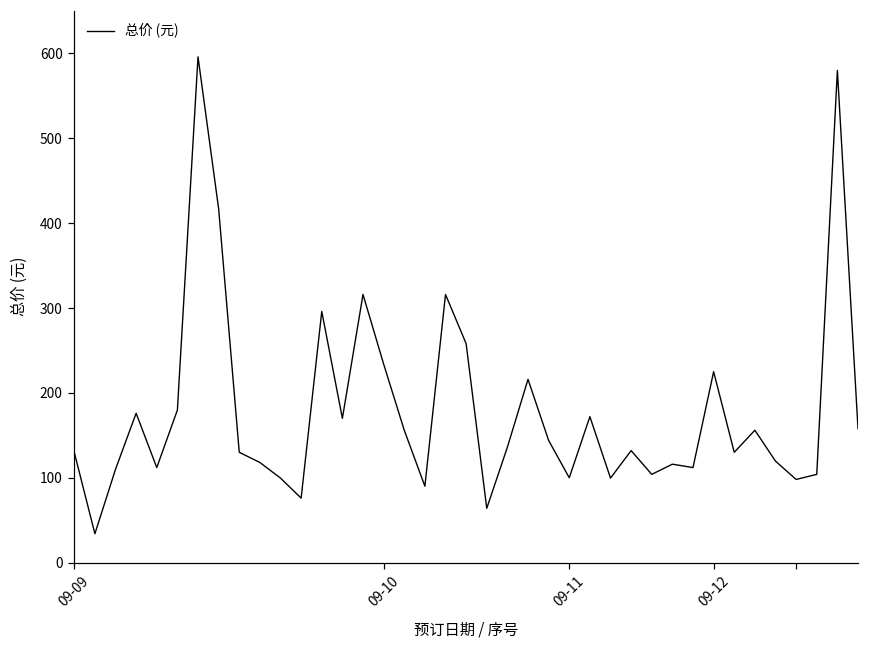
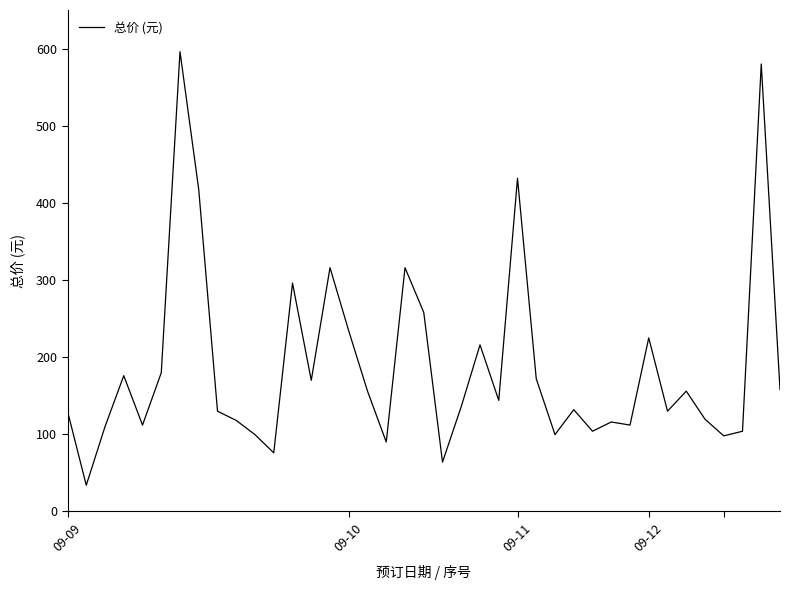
  {
    "09-09": 130,
    "09-10": 230,
-   "09-11": 100,
+   "09-11": 430,
    "09-12": 230
  }
